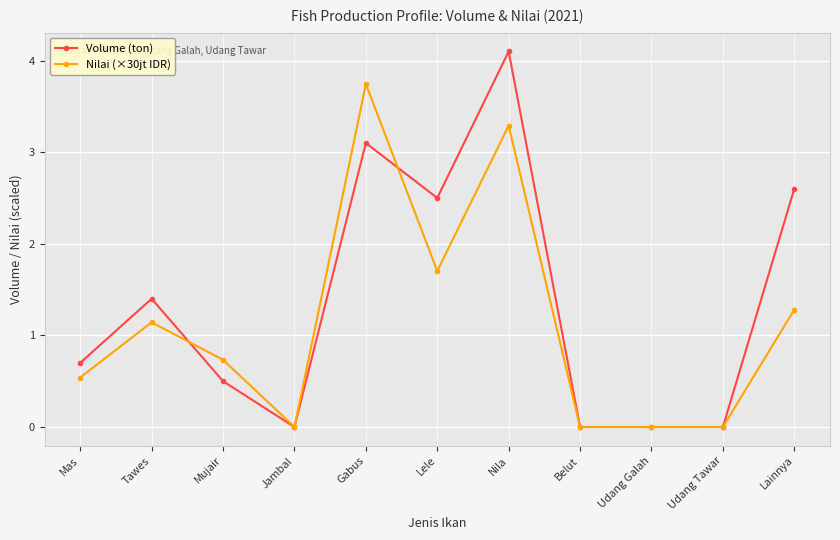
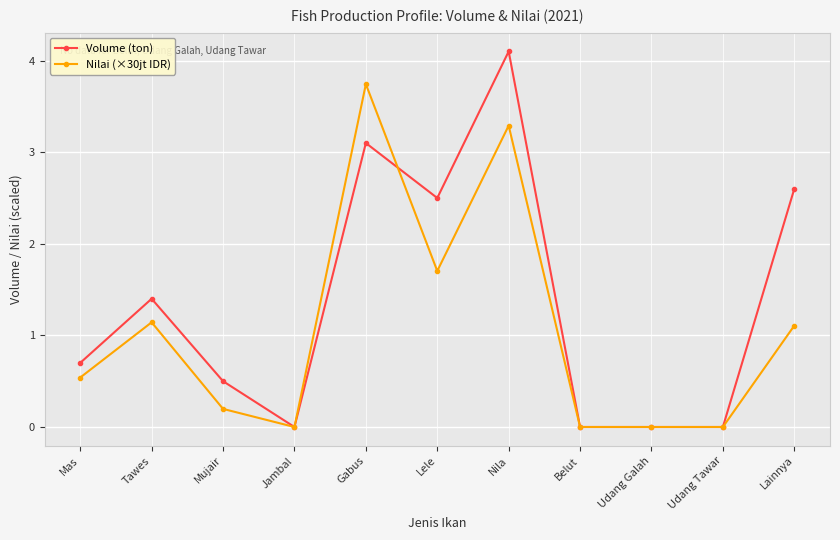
  {
    "Volume (ton)": {
      "Mas": 0.7,
      "Tawes": 1.4,
      "Mujair": 0.5,
      "Gabus": 3.1,
      "Lele": 2.5,
      "Nila": 4.1,
      "Lainnya": 2.6
    },
    "Nilai (×30jt IDR)": {
      "Mas": 0.5,
      "Tawes": 1.1,
-     "Mujair": 0.7,
+     "Mujair": 0.2,
      "Gabus": 3.7,
      "Lele": 1.7,
      "Nila": 3.3,
-     "Lainnya": 1.3
+     "Lainnya": 1.1
    }
  }
